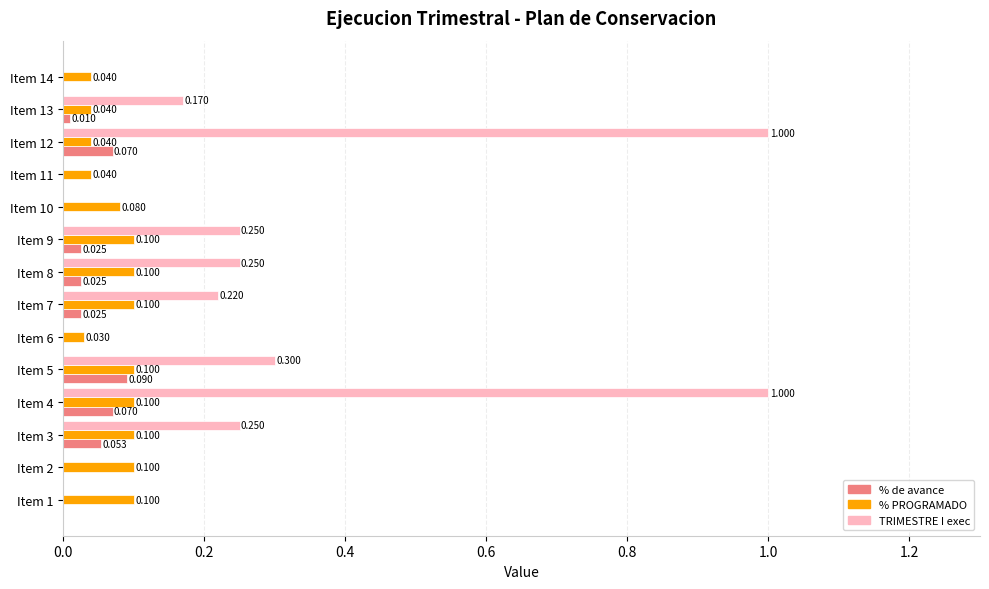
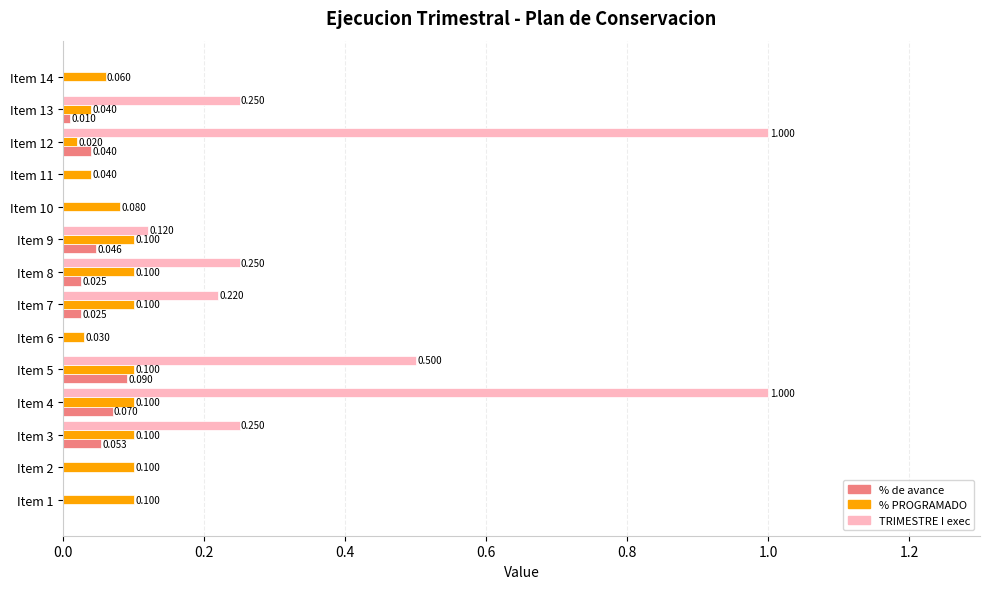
  {
    "% de avance": {
      "Item 13": 0.010,
-     "Item 12": 0.070,
-     "Item 9": 0.025,
+     "Item 12": 0.040,
+     "Item 9": 0.046,
      "Item 8": 0.025,
      "Item 7": 0.025,
      "Item 5": 0.090,
      "Item 4": 0.070,
      "Item 3": 0.053
    },
    "% PROGRAMADO": {
-     "Item 14": 0.040,
+     "Item 14": 0.060,
      "Item 13": 0.040,
-     "Item 12": 0.040,
+     "Item 12": 0.020,
      "Item 11": 0.040,
      "Item 10": 0.080,
      "Item 9": 0.100,
      "Item 8": 0.100,
      "Item 7": 0.100,
      "Item 6": 0.030,
      "Item 5": 0.100,
      "Item 4": 0.100,
      "Item 3": 0.100,
      "Item 2": 0.100,
      "Item 1": 0.100
    },
    "TRIMESTRE I exec": {
-     "Item 13": 0.170,
+     "Item 13": 0.250,
      "Item 12": 1.000,
-     "Item 9": 0.250,
+     "Item 9": 0.120,
      "Item 8": 0.250,
      "Item 7": 0.220,
-     "Item 5": 0.300,
+     "Item 5": 0.500,
      "Item 4": 1.000,
      "Item 3": 0.250
    }
  }
